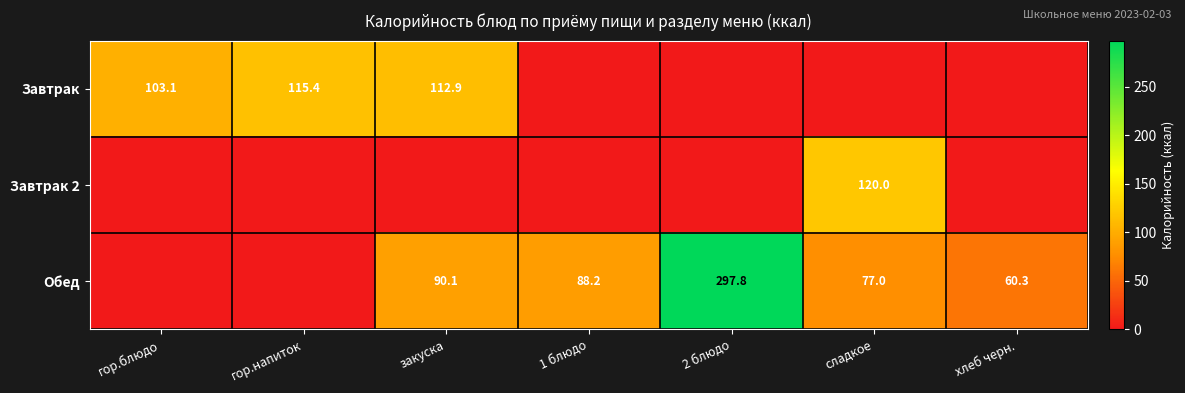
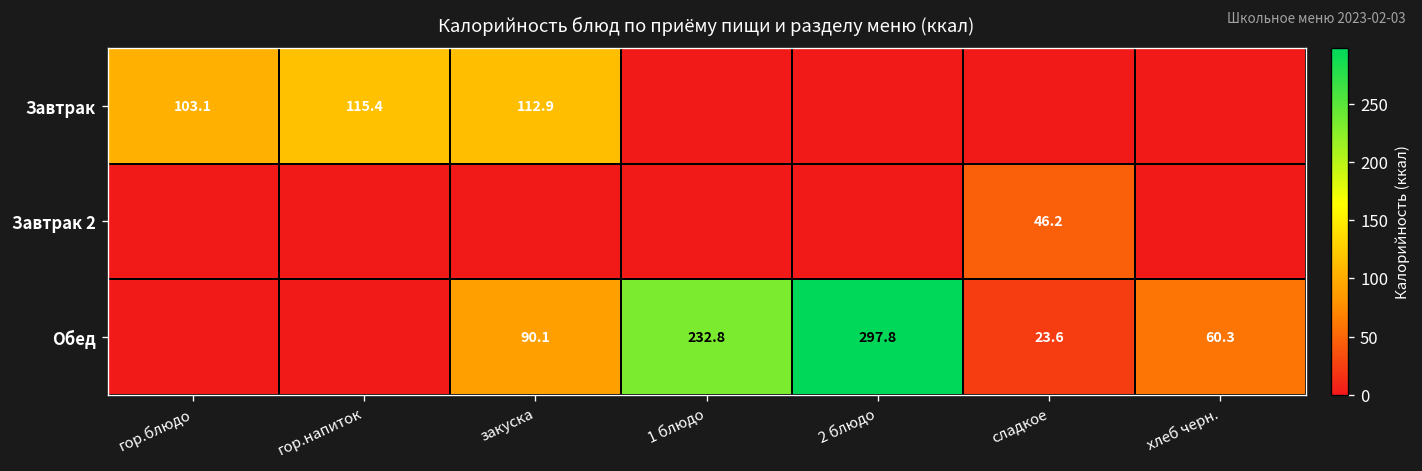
  {
    "Завтрак": {
      "гор.блюдо": 103.1,
      "гор.напиток": 115.4,
      "закуска": 112.9
    },
    "Завтрак 2": {
-     "сладкое": 120.0
+     "сладкое": 46.2
    },
    "Обед": {
      "закуска": 90.1,
-     "1 блюдо": 88.2,
+     "1 блюдо": 232.8,
      "2 блюдо": 297.8,
-     "сладкое": 77.0,
+     "сладкое": 23.6,
      "хлеб черн.": 60.3
    }
  }
